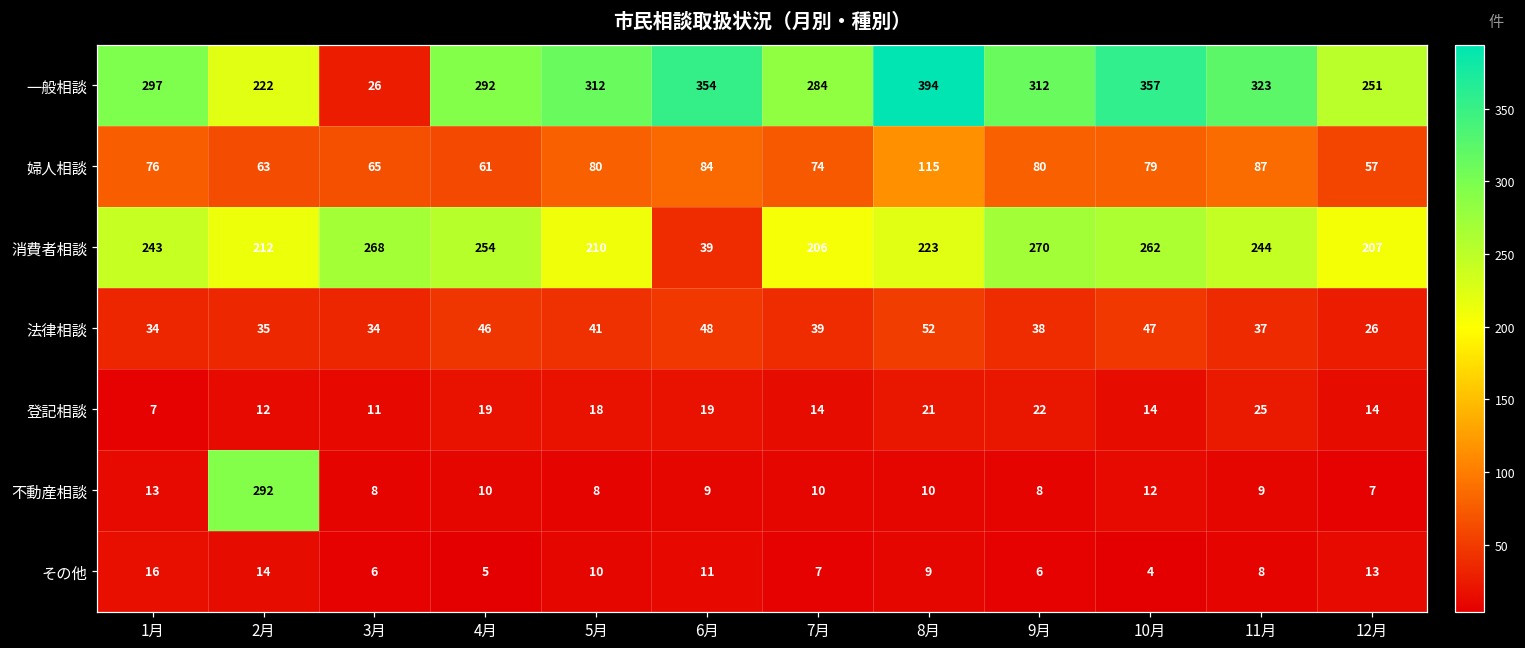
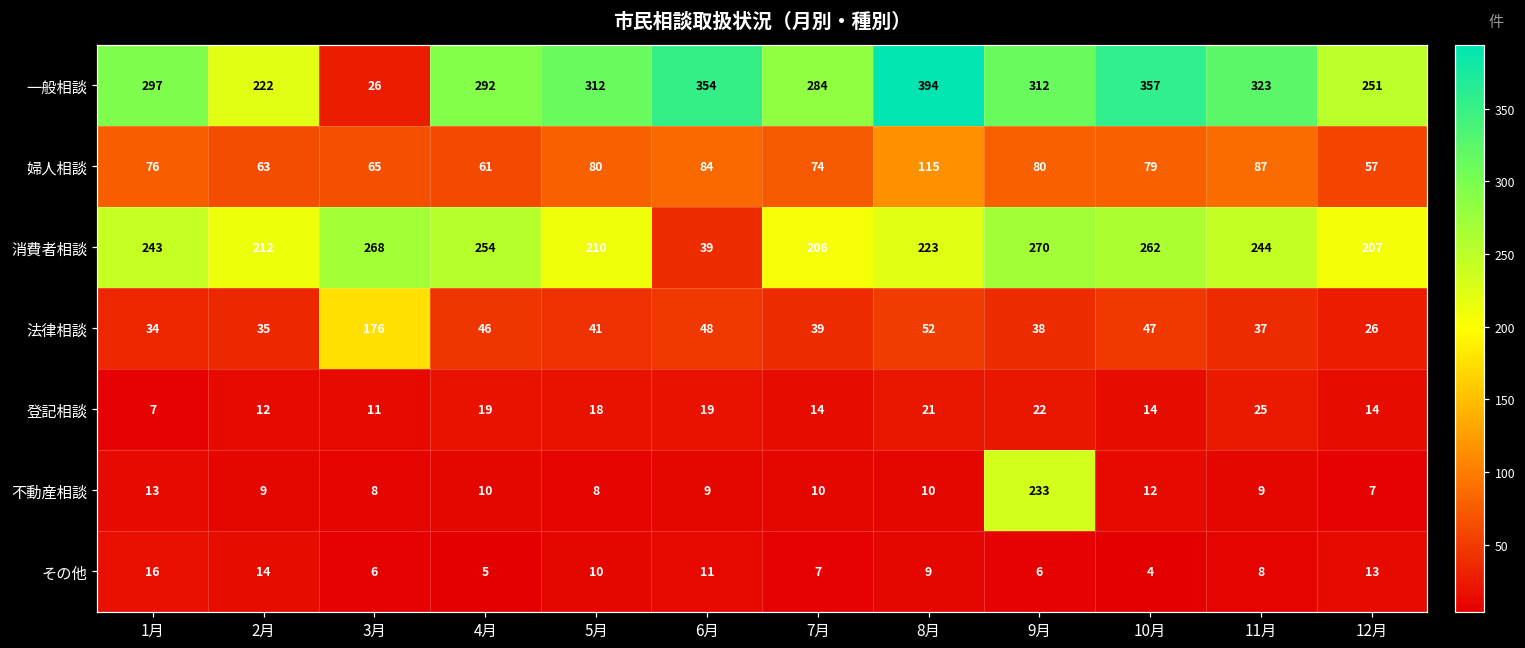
  {
    "一般相談": {
      "1月": 297,
      "2月": 222,
      "3月": 26,
      "4月": 292,
      "5月": 312,
      "6月": 354,
      "7月": 284,
      "8月": 394,
      "9月": 312,
      "10月": 357,
      "11月": 323,
      "12月": 251
    },
    "婦人相談": {
      "1月": 76,
      "2月": 63,
      "3月": 65,
      "4月": 61,
      "5月": 80,
      "6月": 84,
      "7月": 74,
      "8月": 115,
      "9月": 80,
      "10月": 79,
      "11月": 87,
      "12月": 57
    },
    "消費者相談": {
      "1月": 243,
      "2月": 212,
      "3月": 268,
      "4月": 254,
      "5月": 210,
      "6月": 39,
      "7月": 206,
      "8月": 223,
      "9月": 270,
      "10月": 262,
      "11月": 244,
      "12月": 207
    },
    "法律相談": {
      "1月": 34,
      "2月": 35,
-     "3月": 34,
+     "3月": 176,
      "4月": 46,
      "5月": 41,
      "6月": 48,
      "7月": 39,
      "8月": 52,
      "9月": 38,
      "10月": 47,
      "11月": 37,
      "12月": 26
    },
    "登記相談": {
      "1月": 7,
      "2月": 12,
      "3月": 11,
      "4月": 19,
      "5月": 18,
      "6月": 19,
      "7月": 14,
      "8月": 21,
      "9月": 22,
      "10月": 14,
      "11月": 25,
      "12月": 14
    },
    "不動産相談": {
      "1月": 13,
-     "2月": 292,
+     "2月": 9,
      "3月": 8,
      "4月": 10,
      "5月": 8,
      "6月": 9,
      "7月": 10,
      "8月": 10,
-     "9月": 8,
+     "9月": 233,
      "10月": 12,
      "11月": 9,
      "12月": 7
    },
    "その他": {
      "1月": 16,
      "2月": 14,
      "3月": 6,
      "4月": 5,
      "5月": 10,
      "6月": 11,
      "7月": 7,
      "8月": 9,
      "9月": 6,
      "10月": 4,
      "11月": 8,
      "12月": 13
    }
  }
